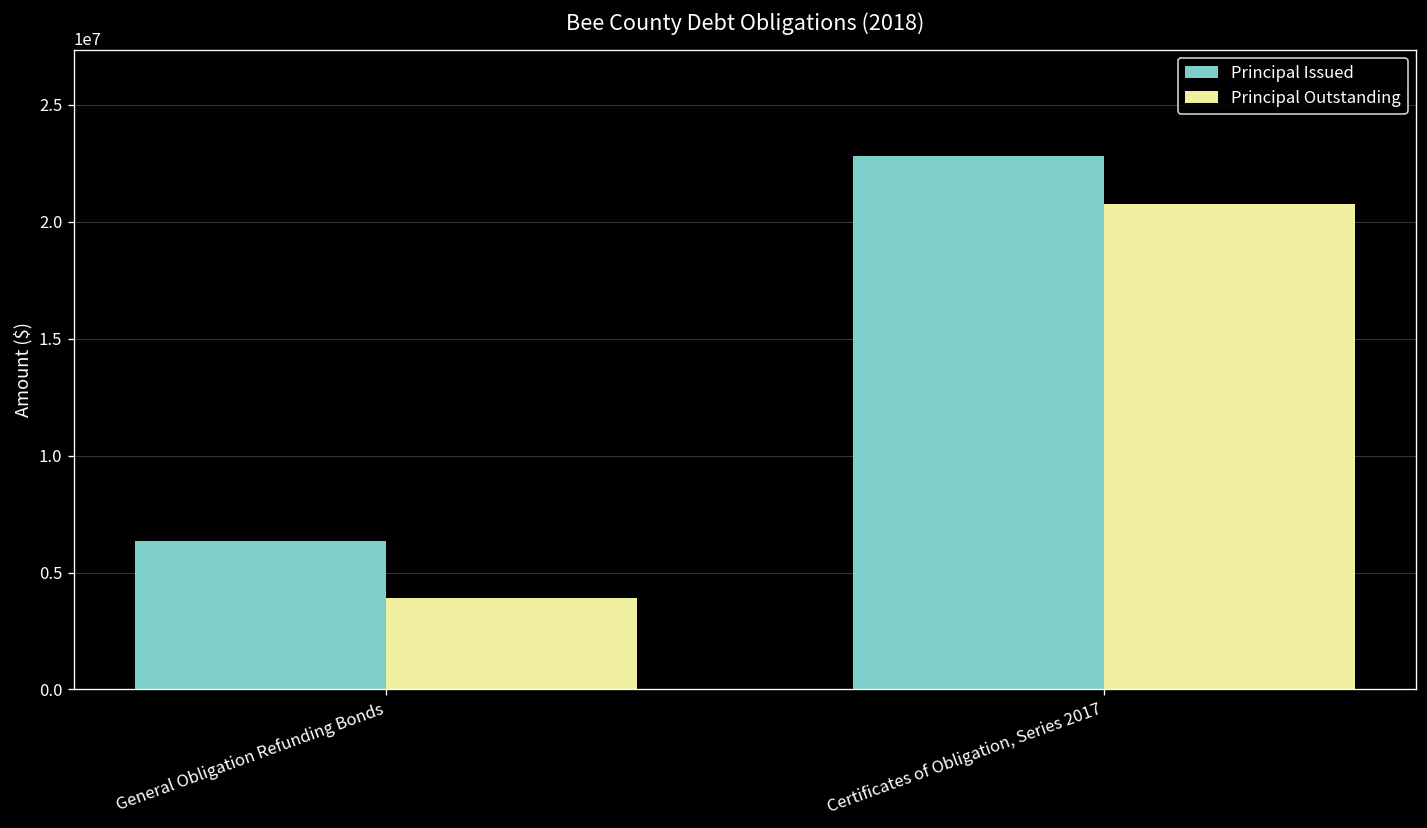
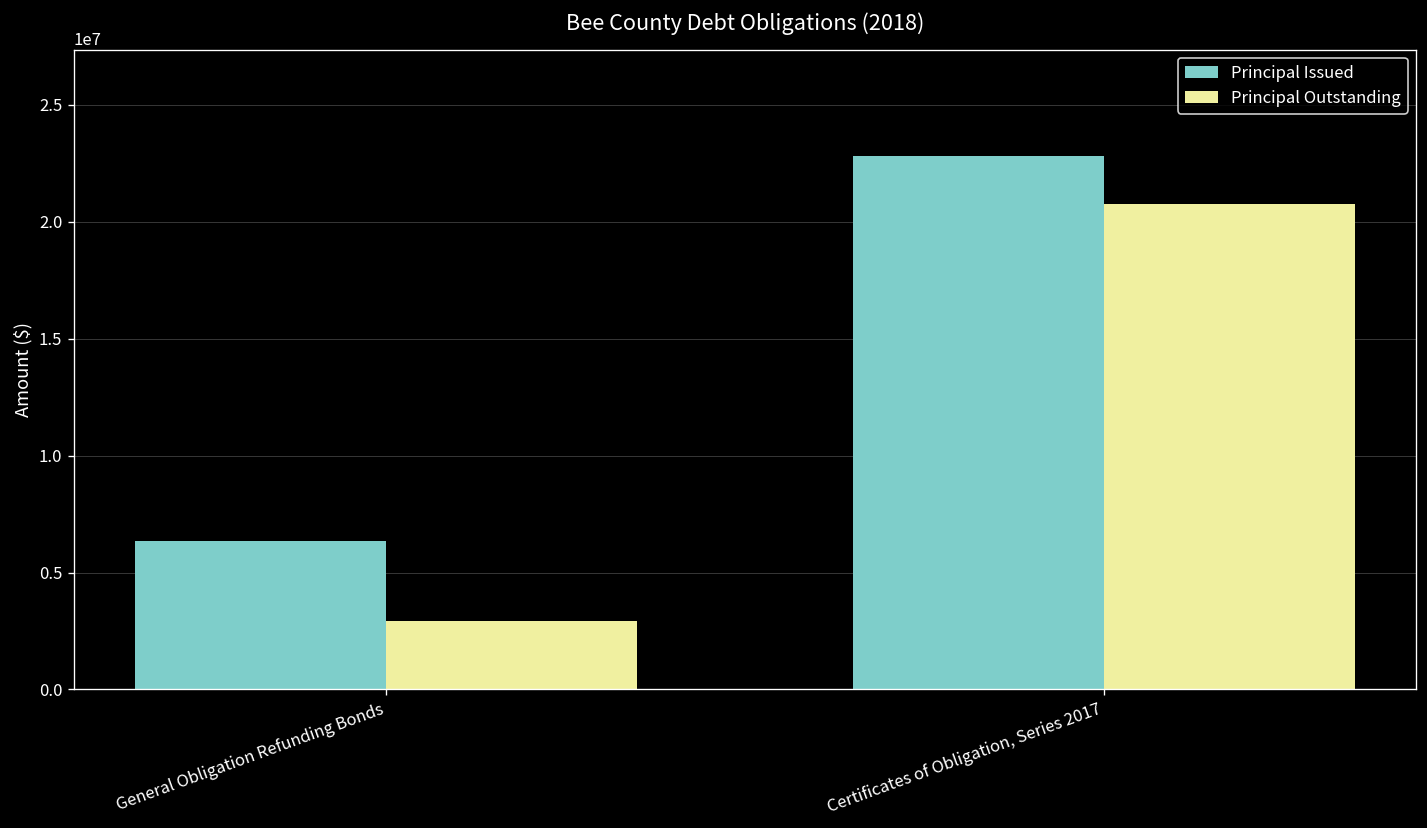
  {
    "Principal Issued": {
      "General Obligation Refunding Bonds": 6400000,
      "Certificates of Obligation, Series 2017": 22800000
    },
    "Principal Outstanding": {
-     "General Obligation Refunding Bonds": 3900000,
+     "General Obligation Refunding Bonds": 2900000,
      "Certificates of Obligation, Series 2017": 20800000
    }
  }
